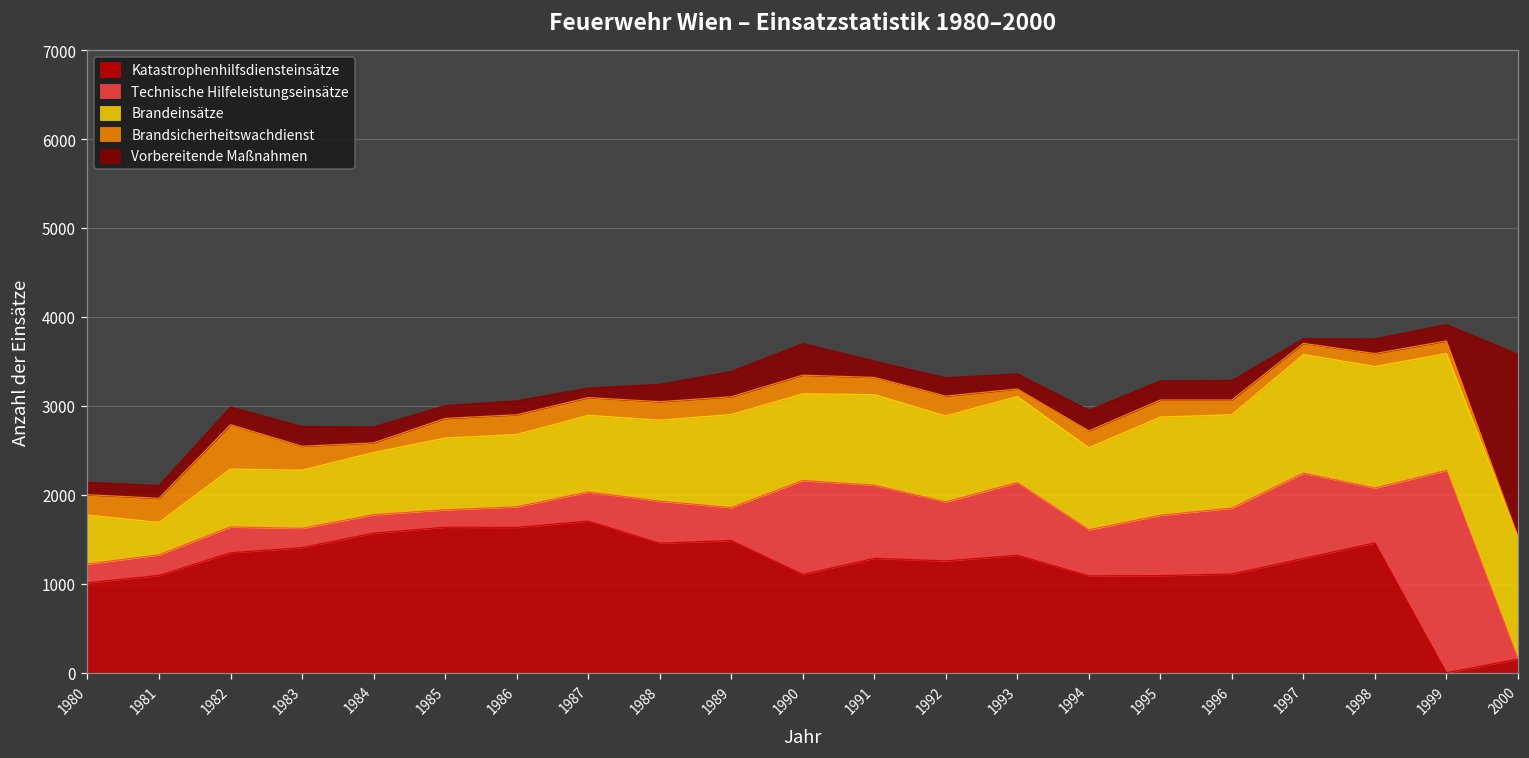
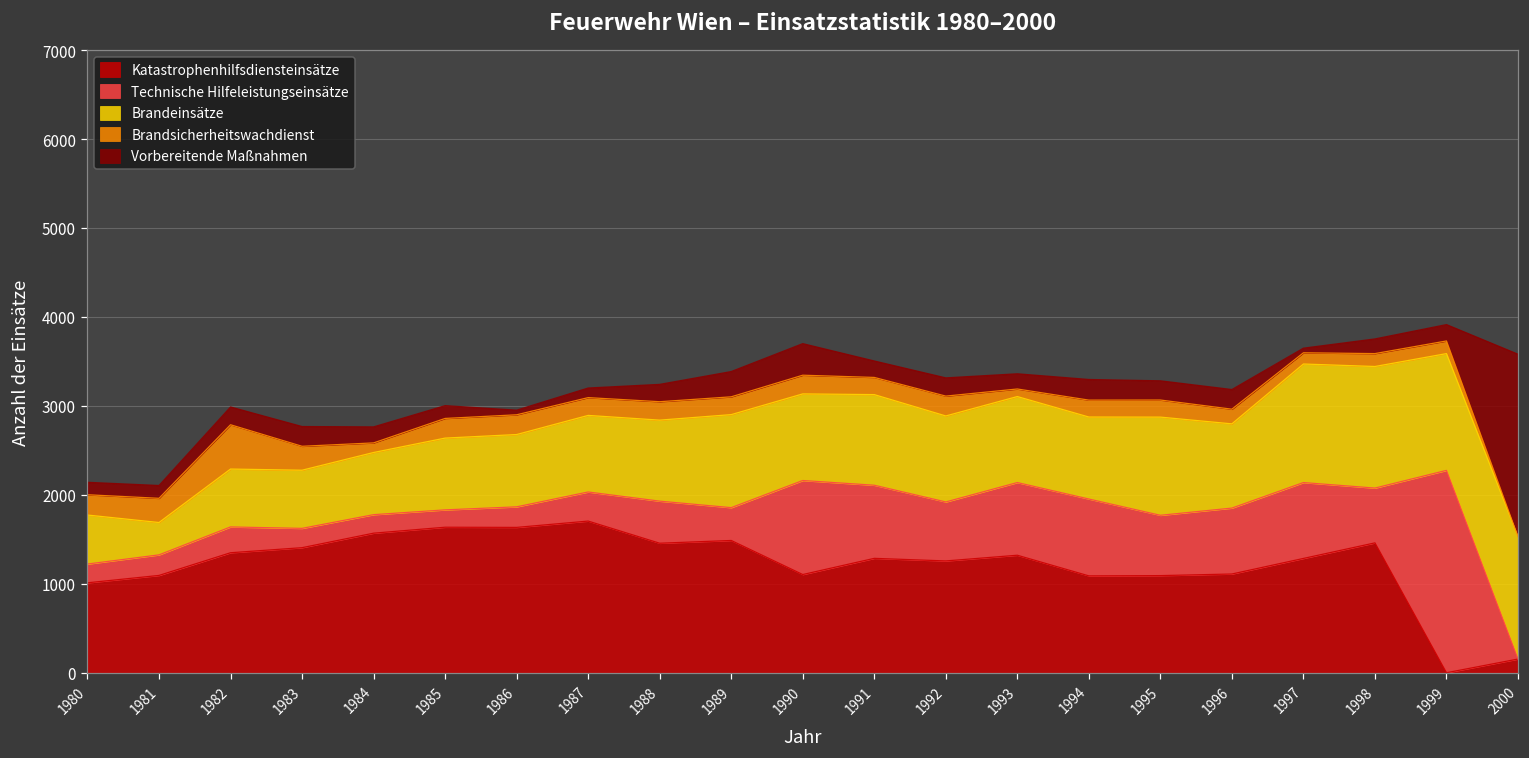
  {
    "Katastrophenhilfsdiensteinsätze": {
      "1980": 1000,
      "1981": 1100,
      "1982": 1300,
      "1983": 1400,
      "1984": 1600,
      "1985": 1600,
      "1986": 1600,
      "1987": 1700,
      "1988": 1500,
      "1989": 1500,
      "1990": 1100,
      "1991": 1300,
      "1992": 1300,
      "1993": 1300,
      "1994": 1100,
      "1995": 1100,
      "1996": 1100,
      "1997": 1300,
      "1998": 1500,
      "1999": 0
    },
    "Technische Hilfeleistungseinsätze": {
      "1980": 200,
      "1981": 200,
      "1982": 300,
      "1983": 200,
      "1984": 200,
      "1985": 200,
      "1986": 200,
      "1987": 300,
      "1988": 500,
      "1989": 400,
      "1990": 1100,
      "1991": 800,
      "1992": 700,
      "1993": 800,
-     "1994": 500,
+     "1994": 900,
      "1995": 700,
      "1996": 700,
-     "1997": 1000,
+     "1997": 900,
      "1998": 600,
      "1999": 2300
    },
    "Brandeinsätze": {
      "1980": 600,
      "1981": 400,
      "1982": 700,
      "1983": 700,
      "1984": 700,
      "1985": 800,
      "1986": 800,
      "1987": 900,
      "1988": 900,
      "1989": 1000,
      "1990": 1000,
      "1991": 1000,
      "1992": 1000,
      "1993": 1000,
      "1994": 900,
      "1995": 1100,
-     "1996": 1100,
+     "1996": 900,
      "1997": 1300,
      "1998": 1400,
      "1999": 1300
    },
    "Brandsicherheitswachdienst": {
      "1980": 200,
      "1981": 300,
      "1982": 500,
      "1983": 300,
      "1984": 100,
      "1985": 200,
      "1986": 200,
      "1987": 200,
      "1988": 200,
      "1989": 200,
      "1990": 200,
      "1991": 200,
      "1992": 200,
      "1993": 100,
      "1994": 200,
      "1995": 200,
      "1996": 200,
      "1997": 100,
      "1998": 100,
      "1999": 100
    },
    "Vorbereitende Maßnahmen": {
      "1980": 100,
      "1981": 100,
      "1982": 200,
      "1983": 200,
      "1984": 200,
      "1985": 100,
-     "1986": 200,
+     "1986": 100,
      "1987": 100,
      "1988": 200,
      "1989": 300,
      "1990": 400,
      "1991": 200,
      "1992": 200,
      "1993": 200,
      "1994": 200,
      "1995": 200,
      "1996": 200,
      "1997": 100,
      "1998": 200,
      "1999": 200,
      "2000": 2100
    }
  }
